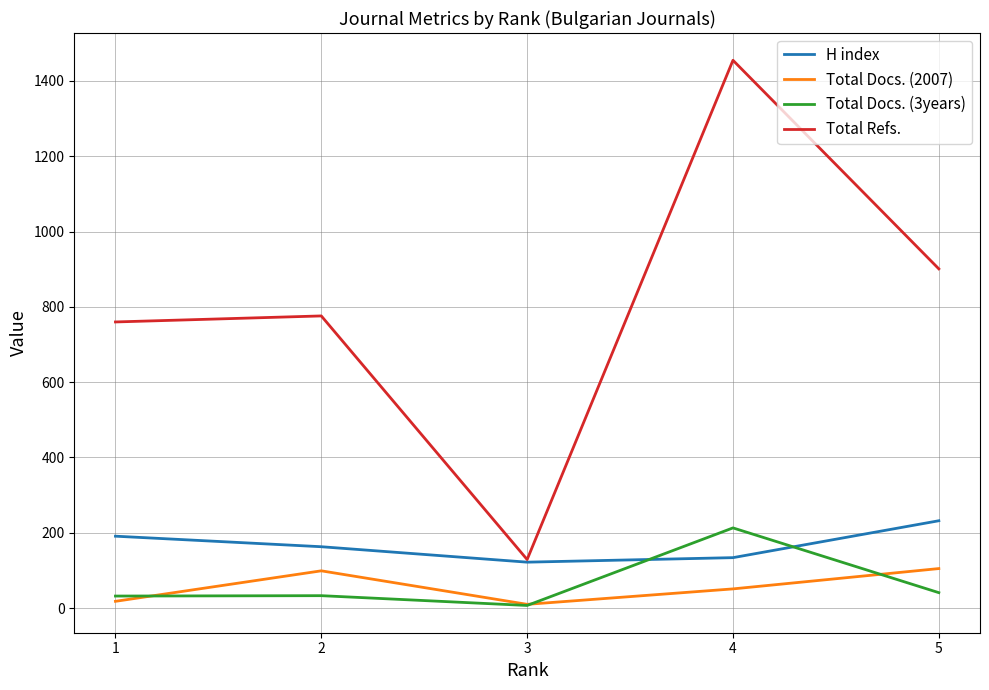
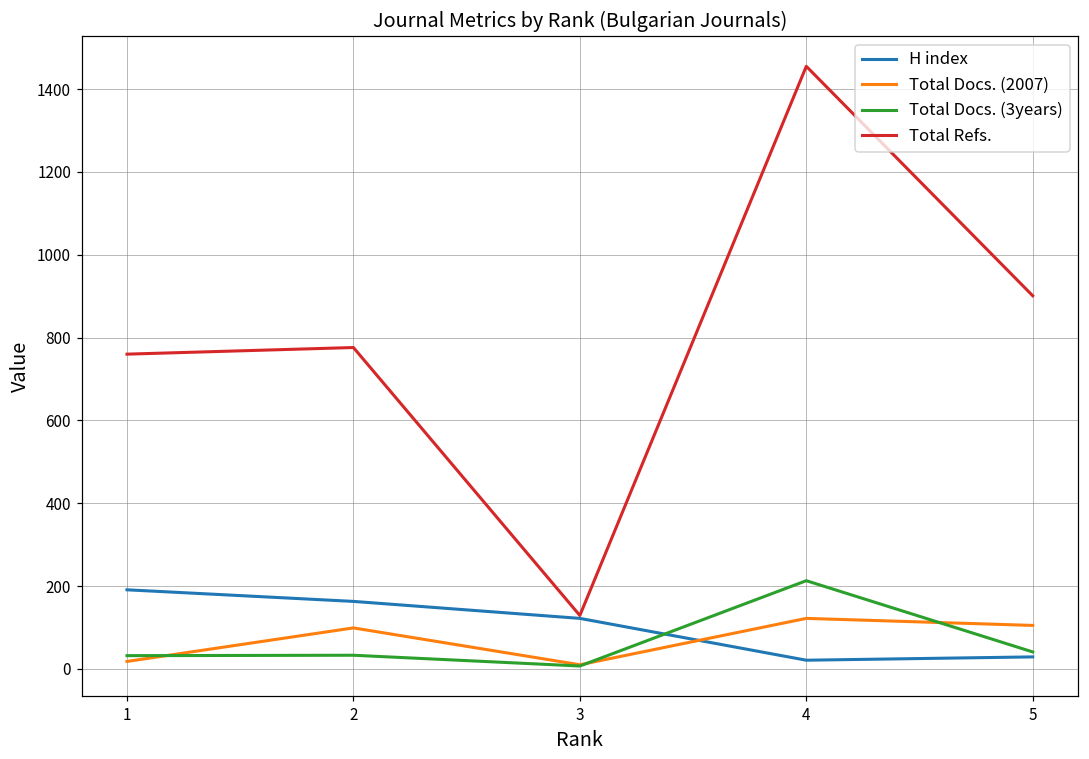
  {
    "H index": {
      "1": 190,
      "2": 160,
      "3": 120,
-     "4": 130,
-     "5": 230
+     "4": 20,
+     "5": 30
    },
    "Total Docs. (2007)": {
      "1": 20,
      "2": 100,
-     "4": 50,
+     "4": 120,
      "5": 110
    },
    "Total Docs. (3years)": {
      "1": 30,
      "2": 30,
      "4": 210,
      "5": 40
    },
    "Total Refs.": {
      "1": 760,
      "2": 780,
      "3": 130,
      "4": 1460,
      "5": 900
    }
  }
